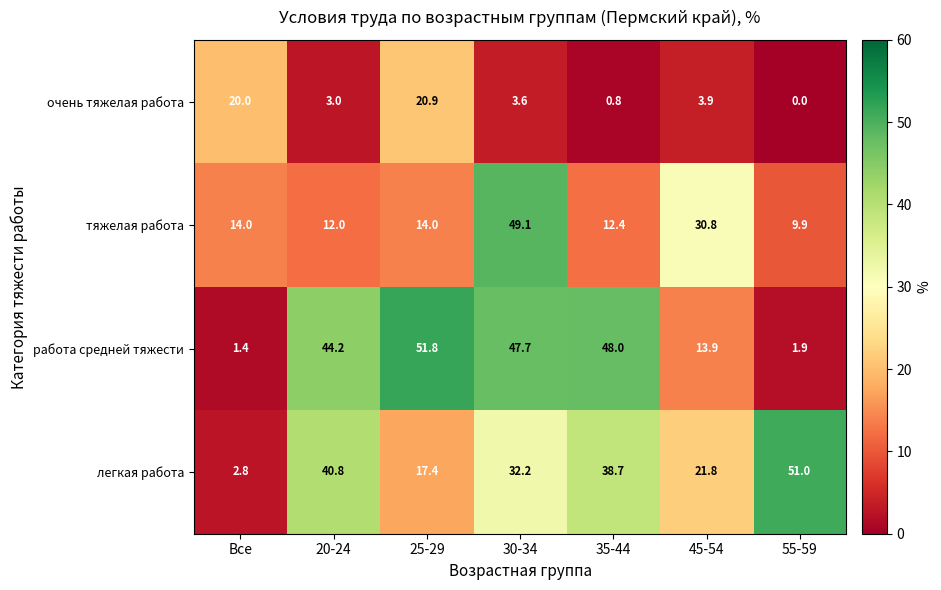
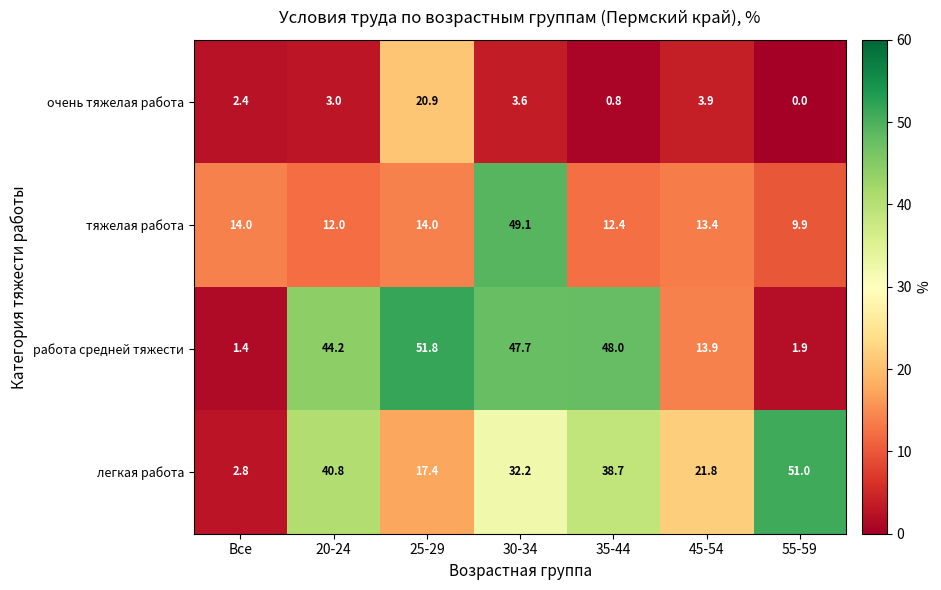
  {
    "очень тяжелая работа": {
-     "Все": 20.0,
+     "Все": 2.4,
      "20-24": 3.0,
      "25-29": 20.9,
      "30-34": 3.6,
      "35-44": 0.8,
      "45-54": 3.9,
      "55-59": 0.0
    },
    "тяжелая работа": {
      "Все": 14.0,
      "20-24": 12.0,
      "25-29": 14.0,
      "30-34": 49.1,
      "35-44": 12.4,
-     "45-54": 30.8,
+     "45-54": 13.4,
      "55-59": 9.9
    },
    "работа средней тяжести": {
      "Все": 1.4,
      "20-24": 44.2,
      "25-29": 51.8,
      "30-34": 47.7,
      "35-44": 48.0,
      "45-54": 13.9,
      "55-59": 1.9
    },
    "легкая работа": {
      "Все": 2.8,
      "20-24": 40.8,
      "25-29": 17.4,
      "30-34": 32.2,
      "35-44": 38.7,
      "45-54": 21.8,
      "55-59": 51.0
    }
  }
